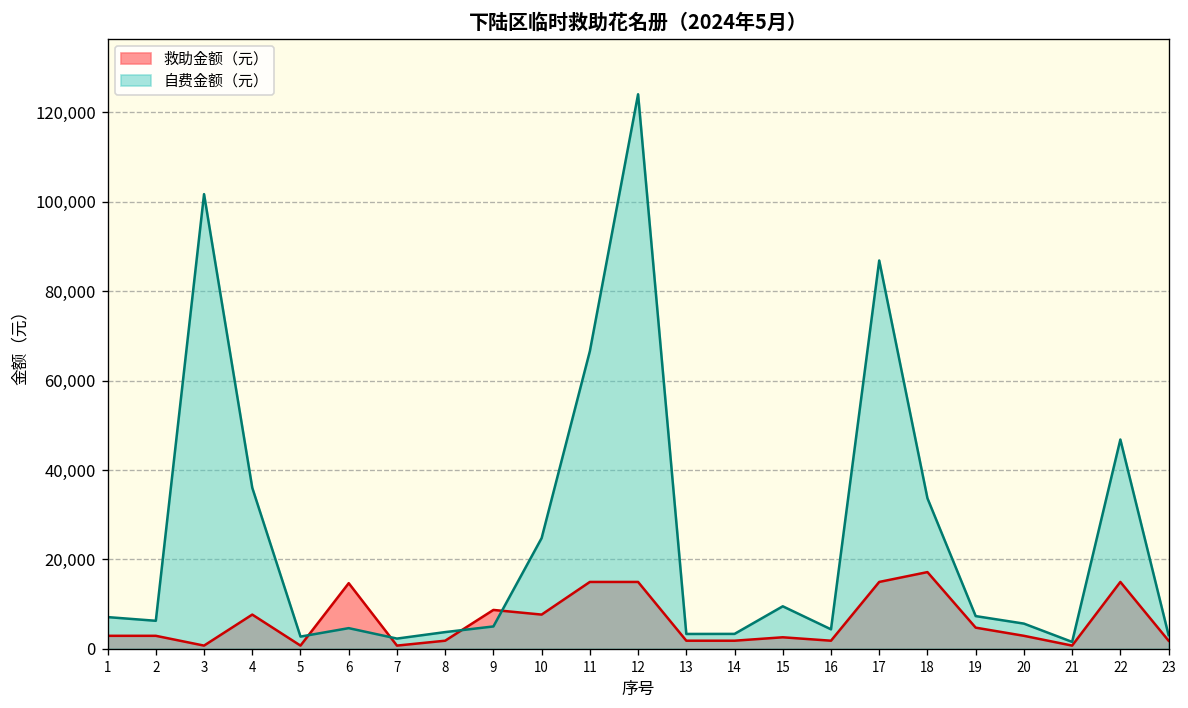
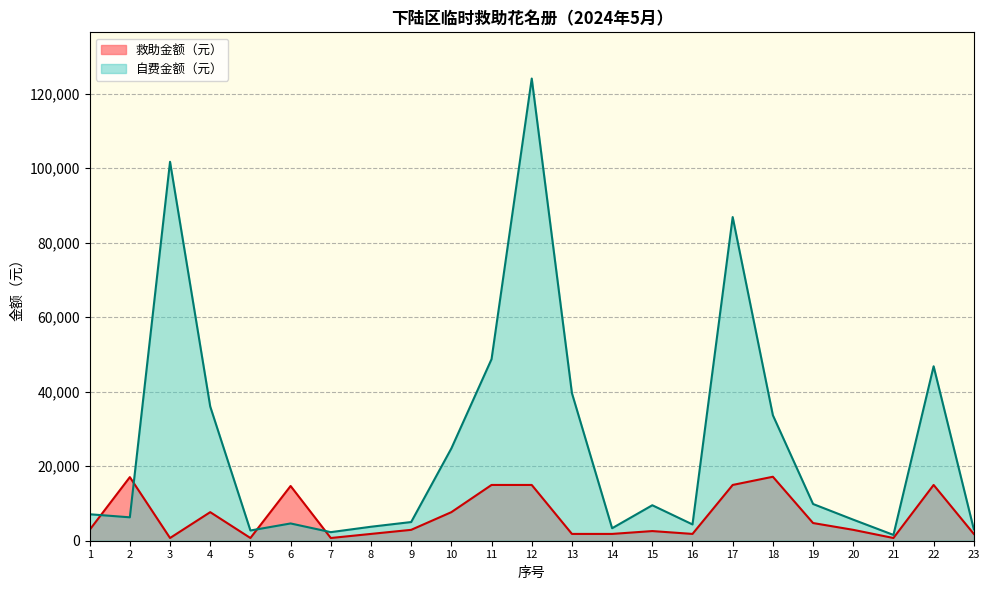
  {
    "救助金额（元）": {
      "1": "3,000",
-     "2": "3,000",
+     "2": "17,000",
      "3": "1,000",
      "4": "8,000",
      "5": "1,000",
      "6": "15,000",
      "7": "1,000",
      "8": "2,000",
-     "9": "9,000",
+     "9": "3,000",
      "10": "8,000",
      "11": "15,000",
      "12": "15,000",
      "13": "2,000",
      "14": "2,000",
      "15": "3,000",
      "16": "2,000",
      "17": "15,000",
      "18": "17,000",
      "19": "5,000",
      "20": "3,000",
      "21": "1,000",
      "22": "15,000",
      "23": "2,000"
    },
    "自费金额（元）": {
      "1": "7,000",
      "2": "6,000",
      "3": "102,000",
      "4": "36,000",
      "5": "3,000",
      "6": "5,000",
      "7": "2,000",
      "8": "4,000",
      "9": "5,000",
      "10": "25,000",
-     "11": "67,000",
+     "11": "49,000",
      "12": "124,000",
-     "13": "3,000",
+     "13": "40,000",
      "14": "3,000",
      "15": "10,000",
      "16": "4,000",
      "17": "87,000",
      "18": "34,000",
-     "19": "7,000",
+     "19": "10,000",
      "20": "6,000",
      "21": "2,000",
      "22": "47,000",
      "23": "3,000"
    }
  }
